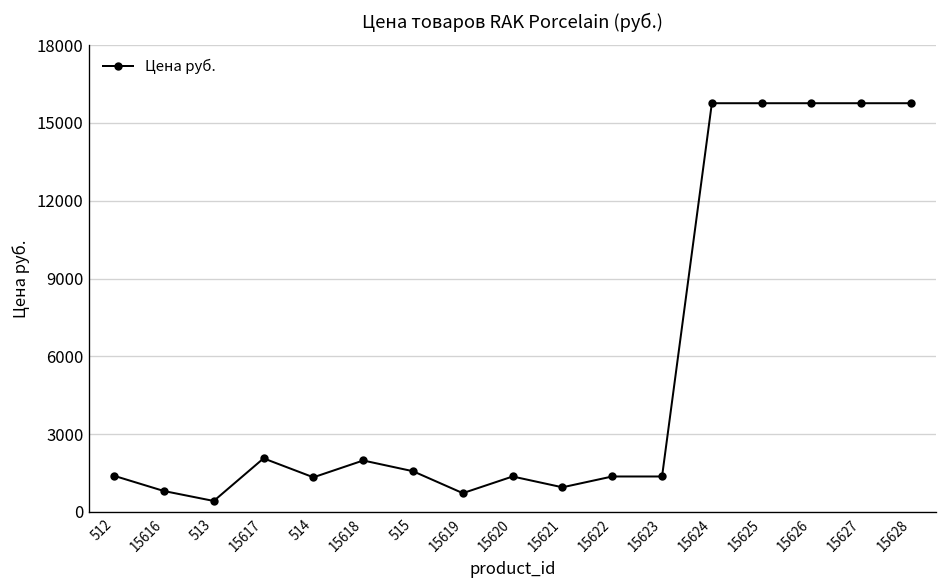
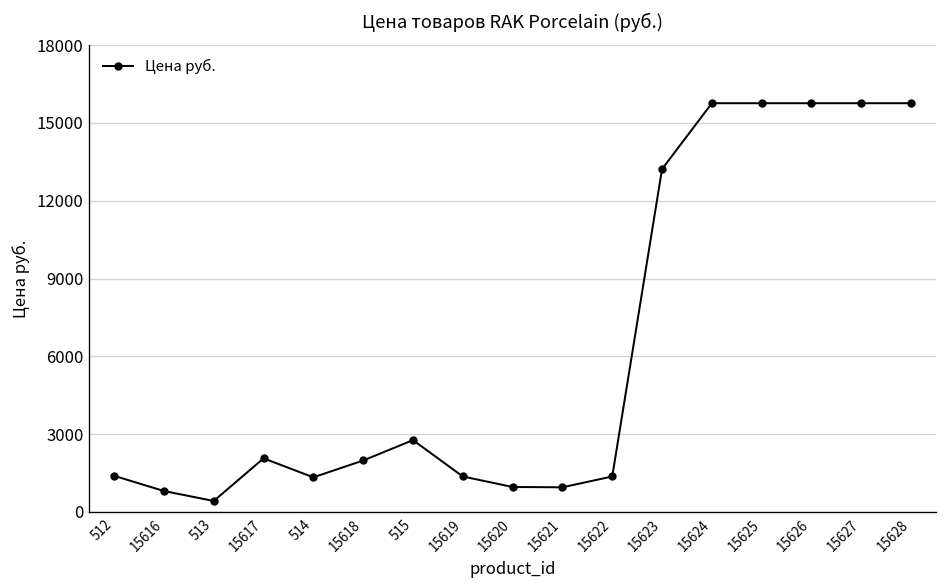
  {
    "512": 1400,
    "15616": 800,
    "513": 400,
    "15617": 2100,
    "514": 1300,
    "15618": 2000,
-   "515": 1600,
-   "15619": 700,
-   "15620": 1400,
+   "515": 2800,
+   "15619": 1400,
+   "15620": 1000,
    "15621": 900,
    "15622": 1400,
-   "15623": 1400,
+   "15623": 13200,
    "15624": 15800,
    "15625": 15800,
    "15626": 15800,
    "15627": 15800,
    "15628": 15800
  }
